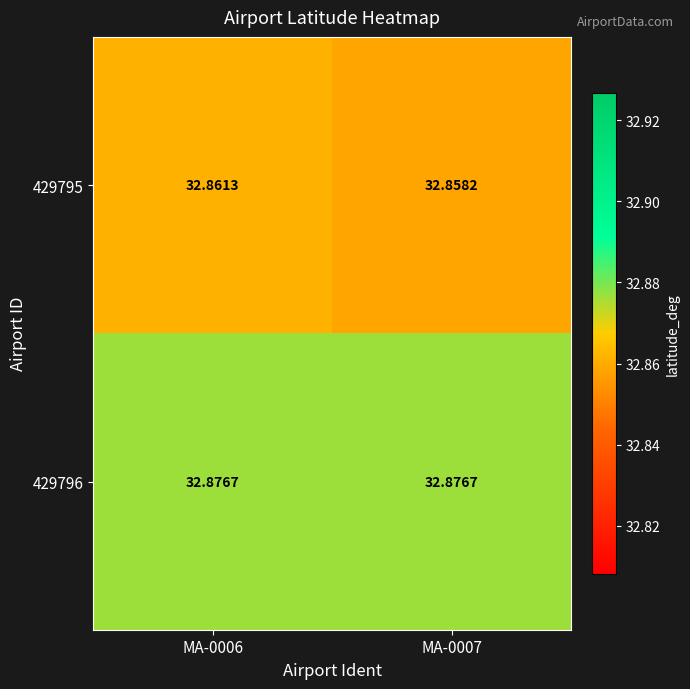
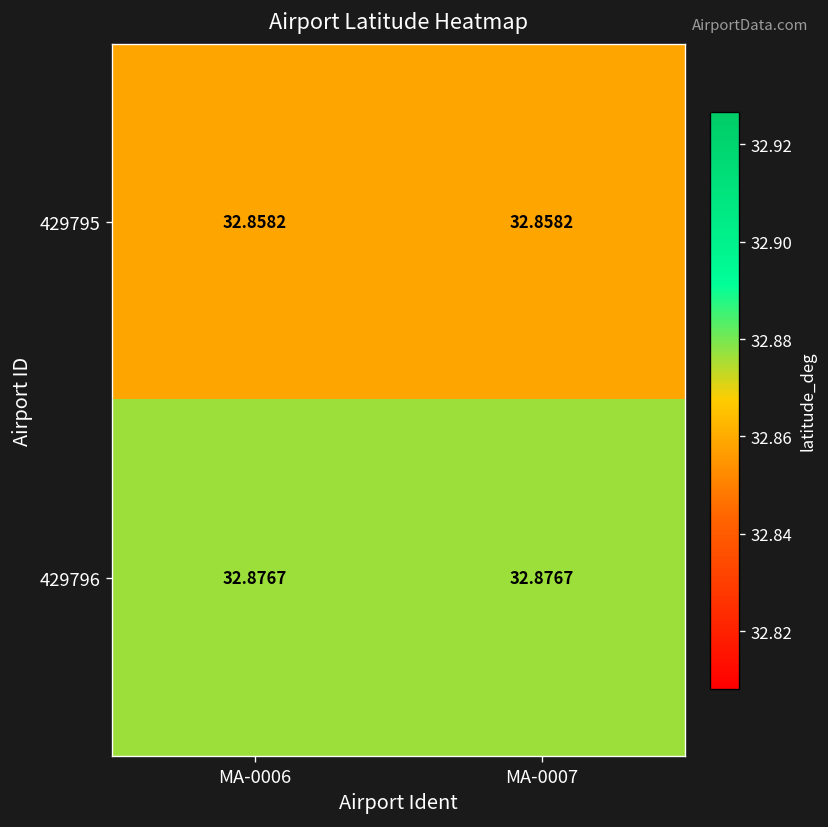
  {
    "429795": {
-     "MA-0006": 32.8613,
+     "MA-0006": 32.8582,
      "MA-0007": 32.8582
    },
    "429796": {
      "MA-0006": 32.8767,
      "MA-0007": 32.8767
    }
  }
